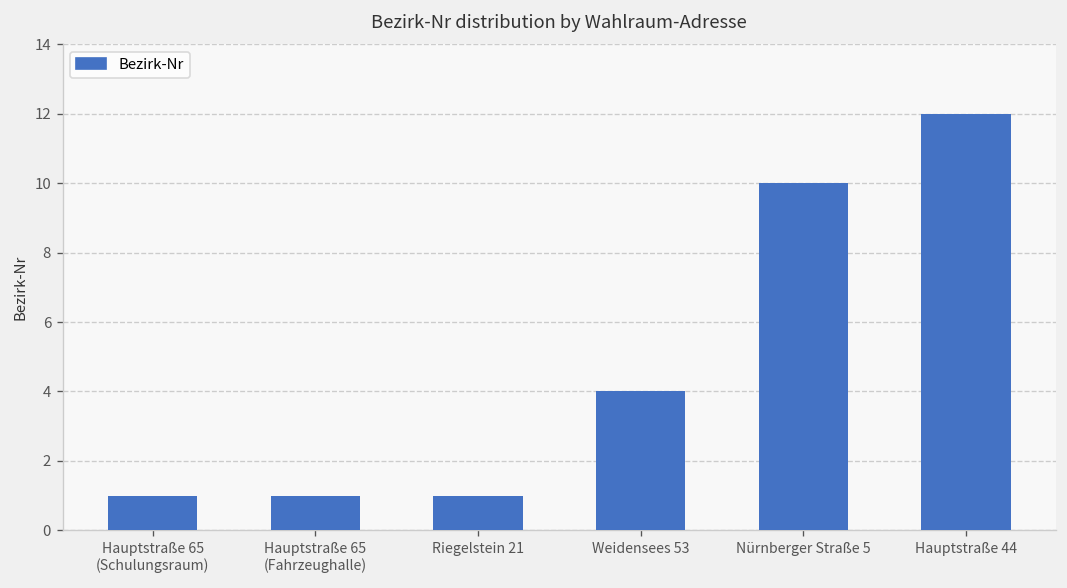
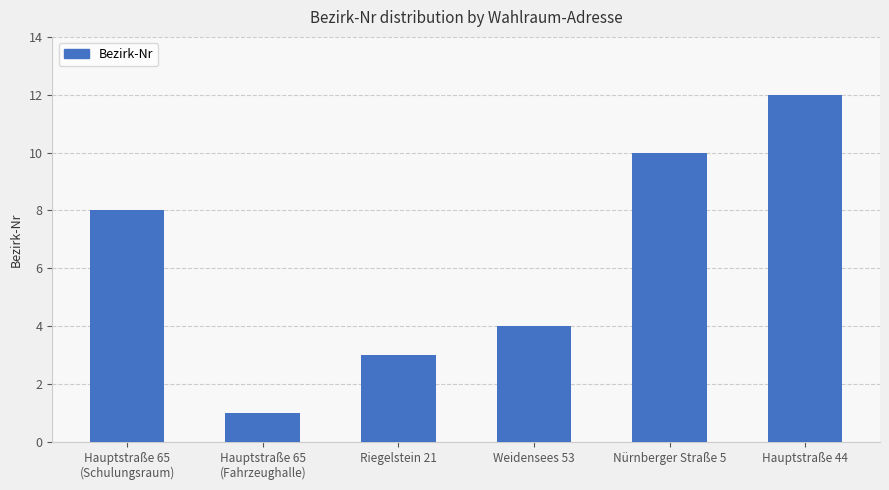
  {
-   "Hauptstraße 65 (Schulungsraum)": 1,
+   "Hauptstraße 65 (Schulungsraum)": 8,
    "Hauptstraße 65 (Fahrzeughalle)": 1,
-   "Riegelstein 21": 1,
+   "Riegelstein 21": 3,
    "Weidensees 53": 4,
    "Nürnberger Straße 5": 10,
    "Hauptstraße 44": 12
  }
